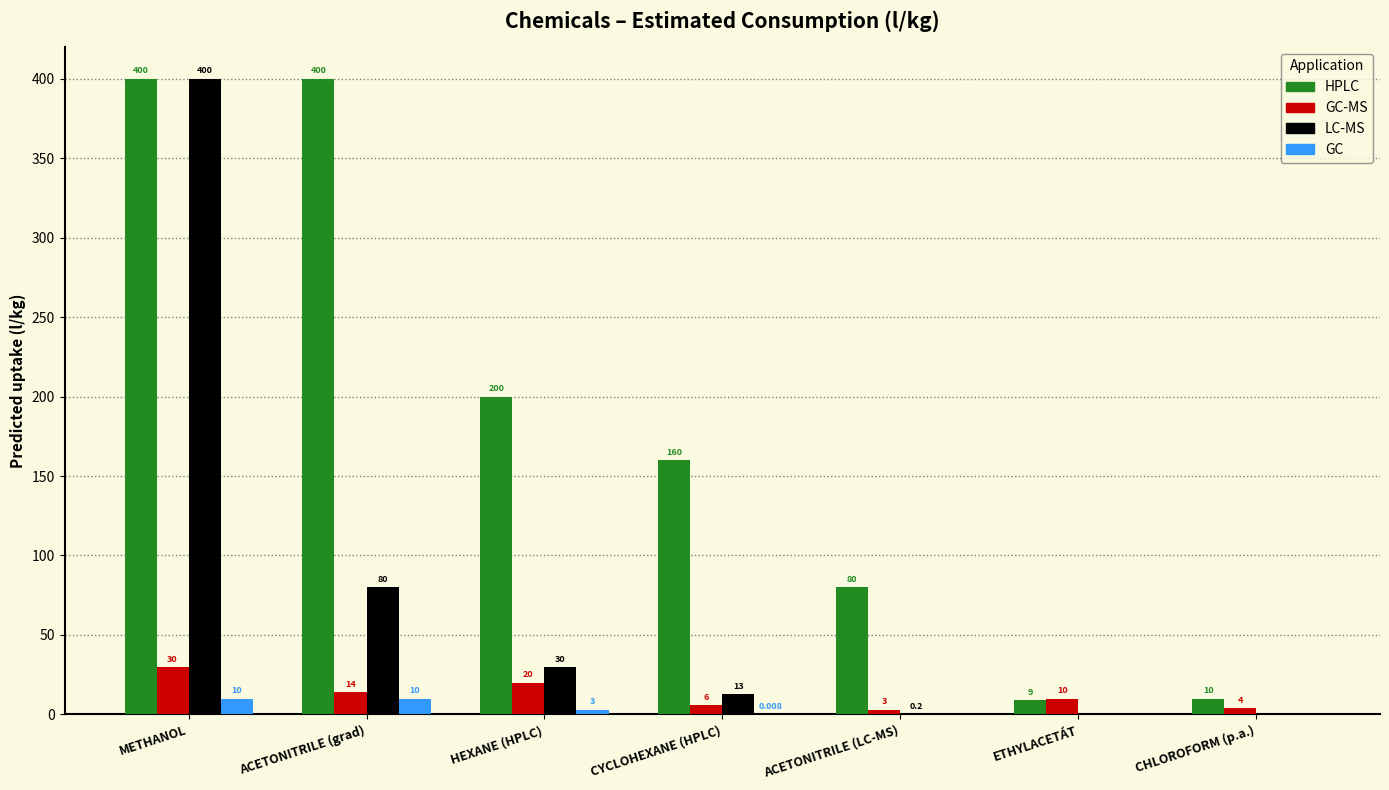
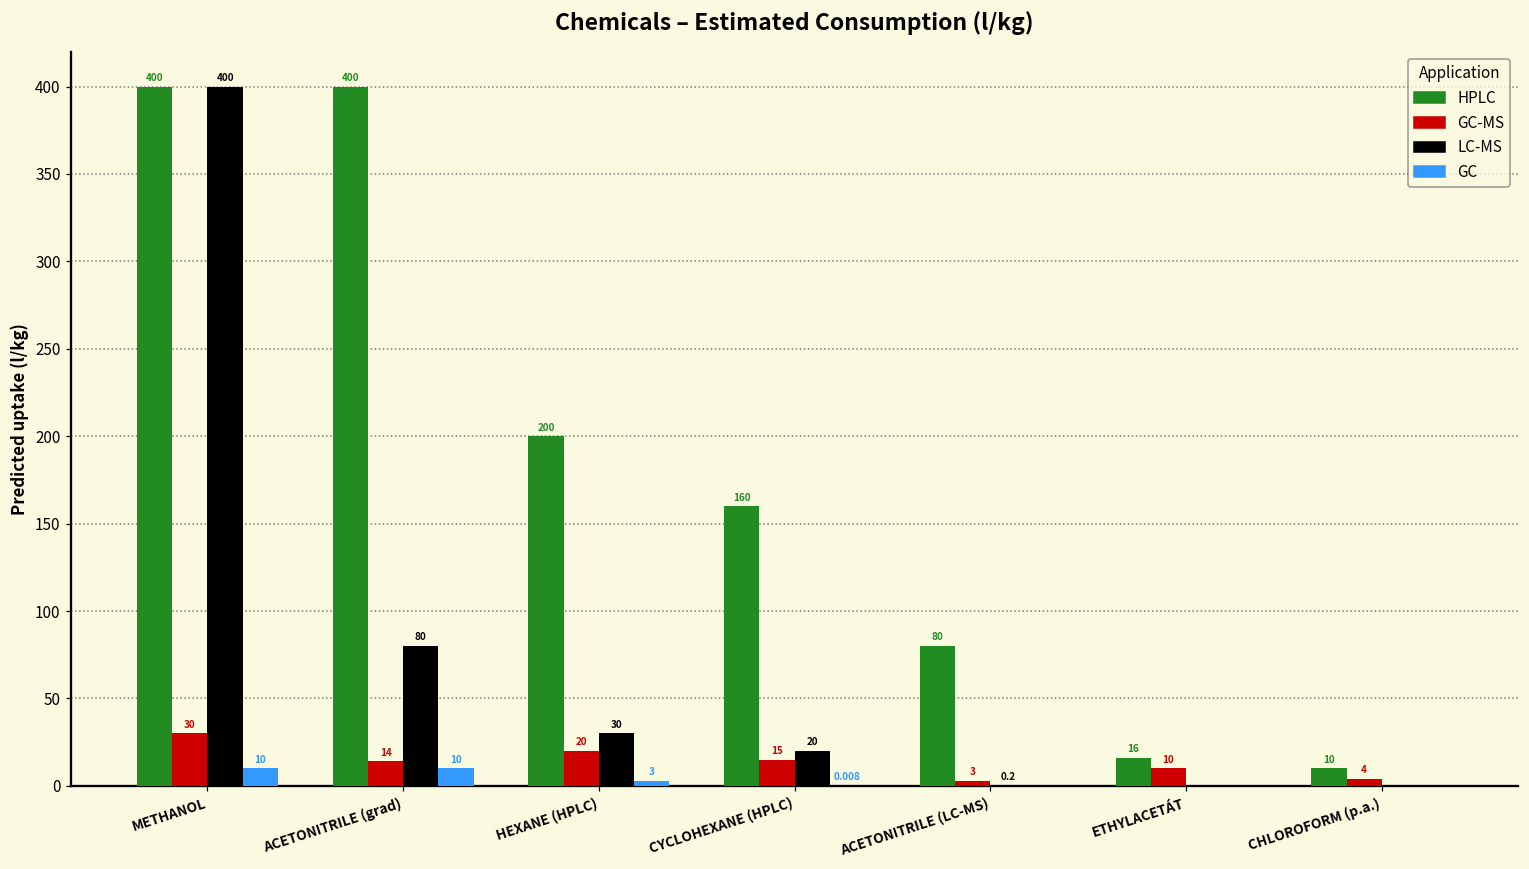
  {
    "HPLC": {
      "METHANOL": 400,
      "ACETONITRILE (grad)": 400,
      "HEXANE (HPLC)": 200,
      "CYCLOHEXANE (HPLC)": 160,
      "ACETONITRILE (LC-MS)": 80,
-     "ETHYLACETÁT": 9,
+     "ETHYLACETÁT": 16,
      "CHLOROFORM (p.a.)": 10
    },
    "GC-MS": {
      "METHANOL": 30,
      "ACETONITRILE (grad)": 14,
      "HEXANE (HPLC)": 20,
-     "CYCLOHEXANE (HPLC)": 6,
+     "CYCLOHEXANE (HPLC)": 15,
      "ACETONITRILE (LC-MS)": 3,
      "ETHYLACETÁT": 10,
      "CHLOROFORM (p.a.)": 4
    },
    "LC-MS": {
      "METHANOL": 400,
      "ACETONITRILE (grad)": 80,
      "HEXANE (HPLC)": 30,
-     "CYCLOHEXANE (HPLC)": 13,
+     "CYCLOHEXANE (HPLC)": 20,
      "ACETONITRILE (LC-MS)": 0.2
    },
    "GC": {
      "METHANOL": 10,
      "ACETONITRILE (grad)": 10,
      "HEXANE (HPLC)": 3,
      "CYCLOHEXANE (HPLC)": 0.008
    }
  }
